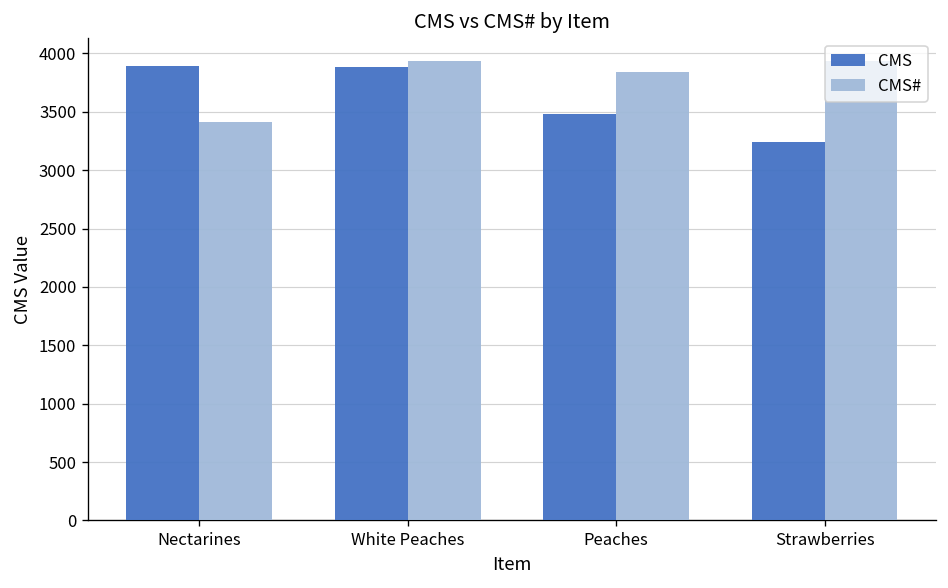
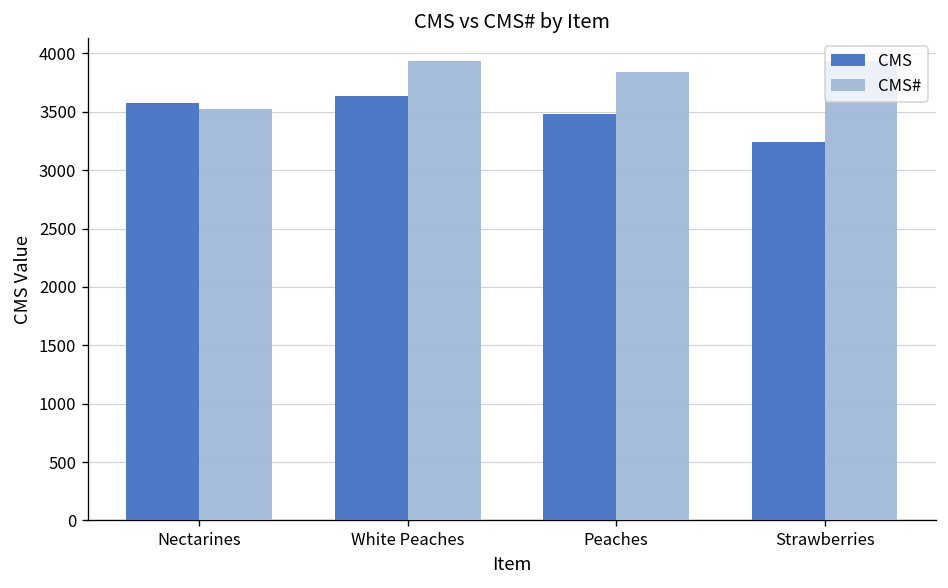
  {
    "CMS": {
-     "Nectarines": 3900,
-     "White Peaches": 3900,
+     "Nectarines": 3600,
+     "White Peaches": 3600,
      "Peaches": 3500,
      "Strawberries": 3200
    },
    "CMS#": {
-     "Nectarines": 3400,
+     "Nectarines": 3500,
      "White Peaches": 3900,
      "Peaches": 3800
    }
  }
